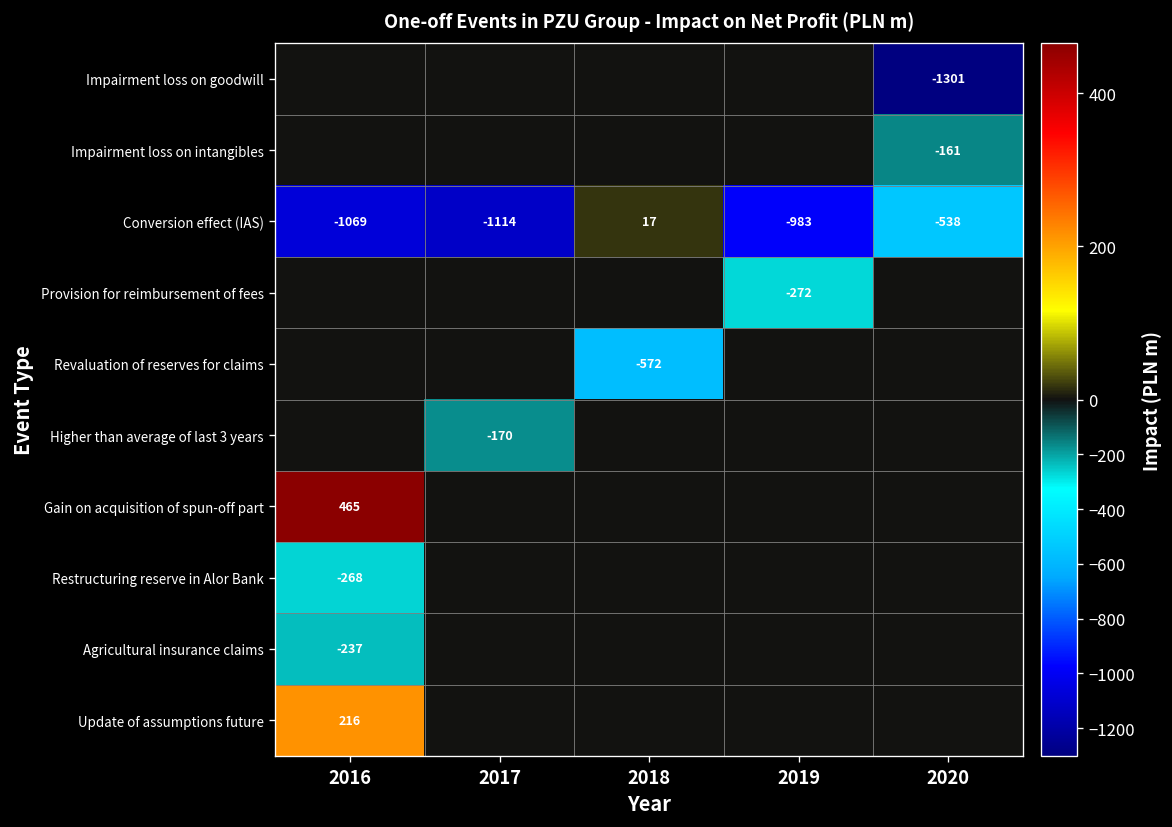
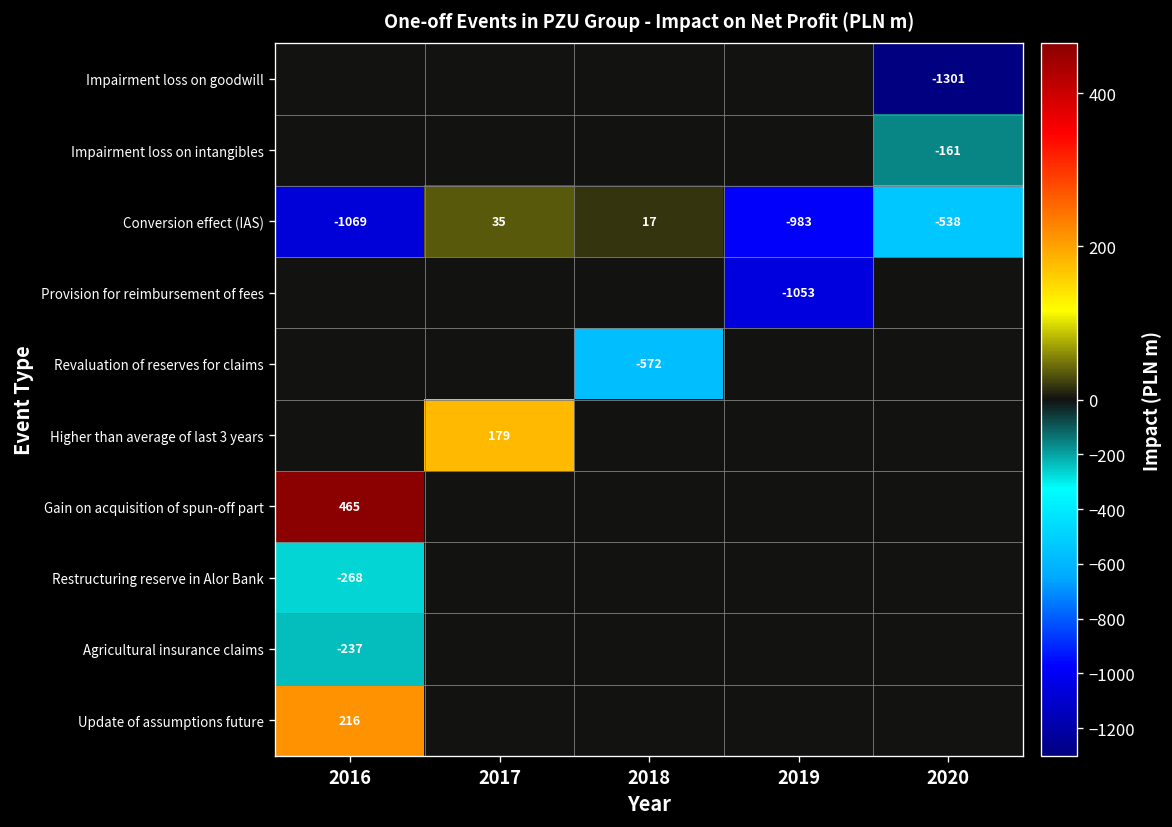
  {
    "Impairment loss on goodwill": {
      "2020": -1301
    },
    "Impairment loss on intangibles": {
      "2020": -161
    },
    "Conversion effect (IAS)": {
      "2016": -1069,
-     "2017": -1114,
+     "2017": 35,
      "2018": 17,
      "2019": -983,
      "2020": -538
    },
    "Provision for reimbursement of fees": {
-     "2019": -272
+     "2019": -1053
    },
    "Revaluation of reserves for claims": {
      "2018": -572
    },
    "Higher than average of last 3 years": {
-     "2017": -170
+     "2017": 179
    },
    "Gain on acquisition of spun-off part": {
      "2016": 465
    },
    "Restructuring reserve in Alor Bank": {
      "2016": -268
    },
    "Agricultural insurance claims": {
      "2016": -237
    },
    "Update of assumptions future": {
      "2016": 216
    }
  }
